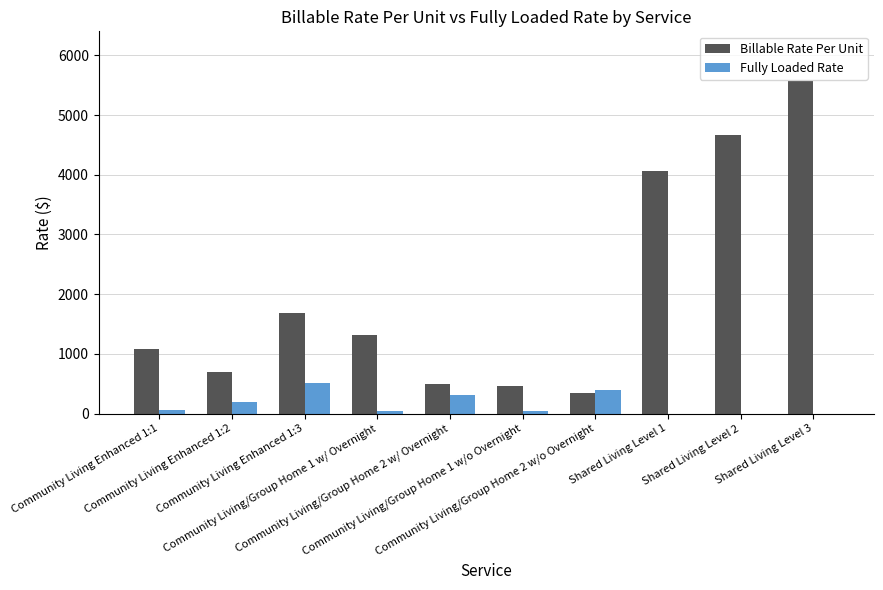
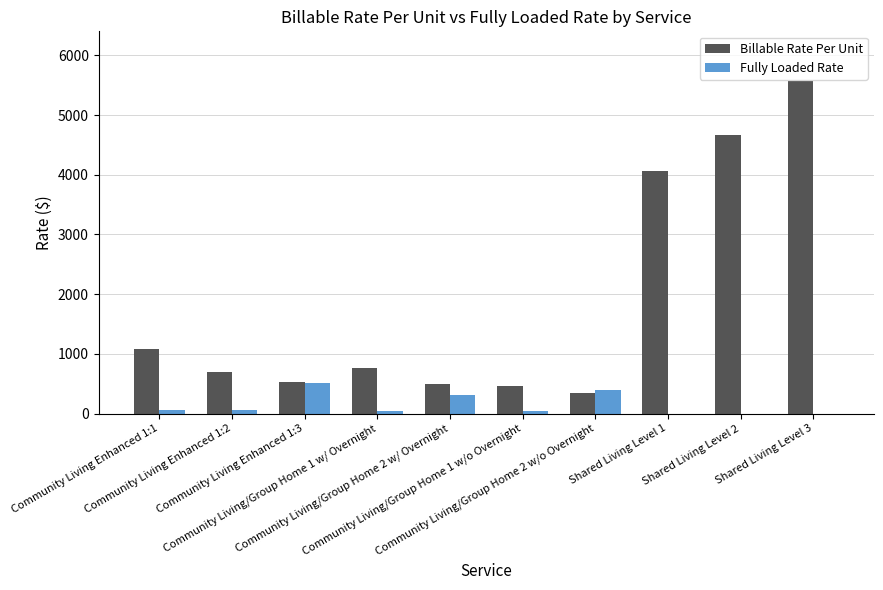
  {
    "Billable Rate Per Unit": {
      "Community Living Enhanced 1:1": 1100,
      "Community Living Enhanced 1:2": 700,
-     "Community Living Enhanced 1:3": 1700,
-     "Community Living/Group Home 1 w/ Overnight": 1300,
+     "Community Living Enhanced 1:3": 500,
+     "Community Living/Group Home 1 w/ Overnight": 800,
      "Community Living/Group Home 2 w/ Overnight": 500,
      "Community Living/Group Home 1 w/o Overnight": 500,
      "Community Living/Group Home 2 w/o Overnight": 300,
      "Shared Living Level 1": 4100,
      "Shared Living Level 2": 4700,
      "Shared Living Level 3": 5600
    },
    "Fully Loaded Rate": {
      "Community Living Enhanced 1:1": 100,
-     "Community Living Enhanced 1:2": 200,
+     "Community Living Enhanced 1:2": 100,
      "Community Living Enhanced 1:3": 500,
      "Community Living/Group Home 2 w/ Overnight": 300,
      "Community Living/Group Home 2 w/o Overnight": 400,
      "Shared Living Level 1": 0,
      "Shared Living Level 2": 0,
      "Shared Living Level 3": 0
    }
  }
